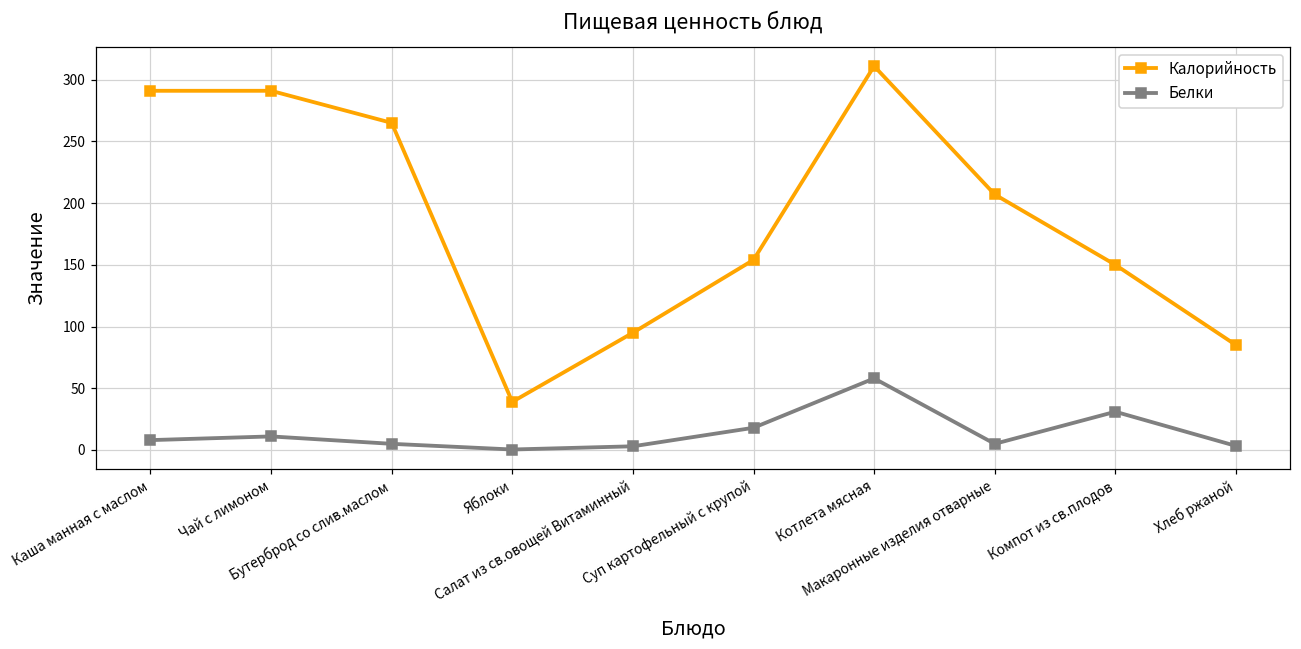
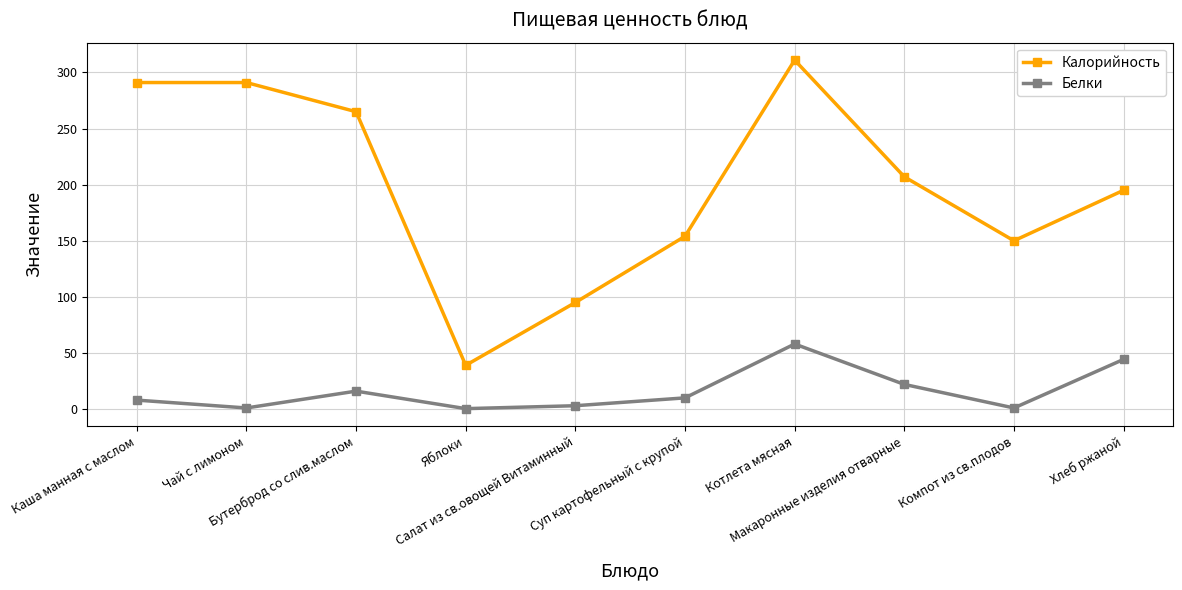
  {
    "Калорийность": {
      "Каша манная с маслом": 291,
      "Чай с лимоном": 291,
      "Бутерброд со слив.маслом": 265,
      "Яблоки": 39,
      "Салат из св.овощей Витаминный": 95,
      "Суп картофельный с крупой": 154,
      "Котлета мясная": 311,
      "Макаронные изделия отварные": 207,
      "Компот из св.плодов": 150,
-     "Хлеб ржаной": 85
+     "Хлеб ржаной": 195
    },
    "Белки": {
      "Каша манная с маслом": 8,
-     "Чай с лимоном": 11,
-     "Бутерброд со слив.маслом": 5,
+     "Чай с лимоном": 1,
+     "Бутерброд со слив.маслом": 16,
      "Яблоки": 0,
      "Салат из св.овощей Витаминный": 3,
-     "Суп картофельный с крупой": 18,
+     "Суп картофельный с крупой": 10,
      "Котлета мясная": 58,
-     "Макаронные изделия отварные": 5,
-     "Компот из св.плодов": 31,
-     "Хлеб ржаной": 3
+     "Макаронные изделия отварные": 22,
+     "Компот из св.плодов": 1,
+     "Хлеб ржаной": 44
    }
  }
